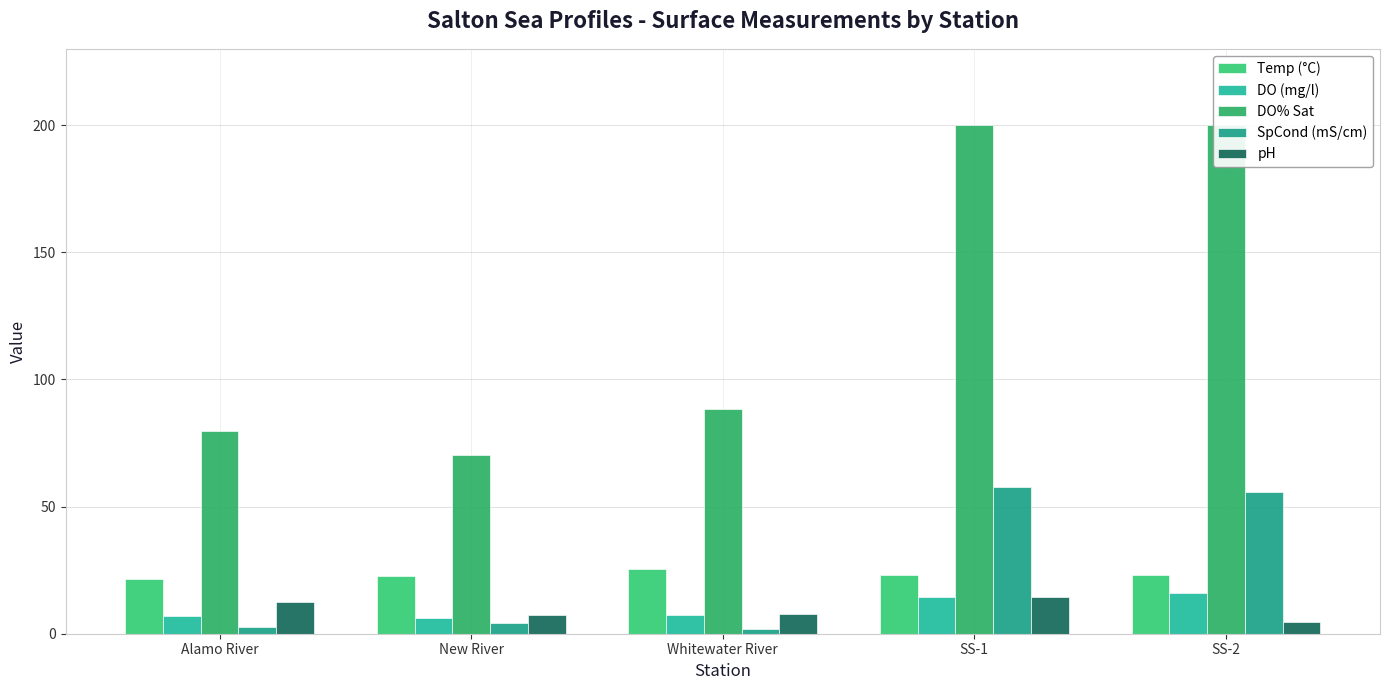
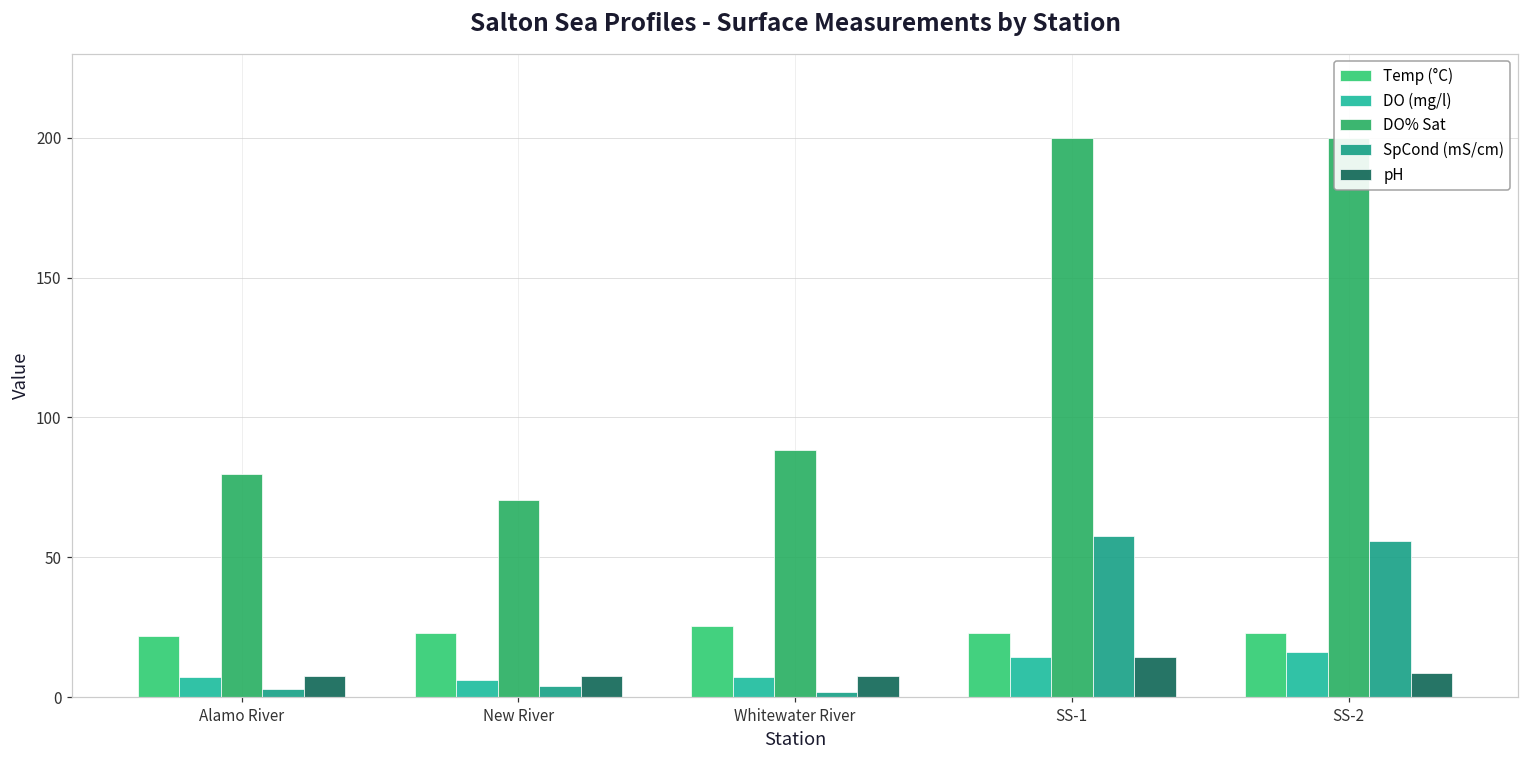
  {
    "pH": {
-     "Alamo River": 12,
+     "Alamo River": 8,
      "New River": 8,
      "Whitewater River": 8,
      "SS-1": 14,
-     "SS-2": 5
+     "SS-2": 9
    }
  }
